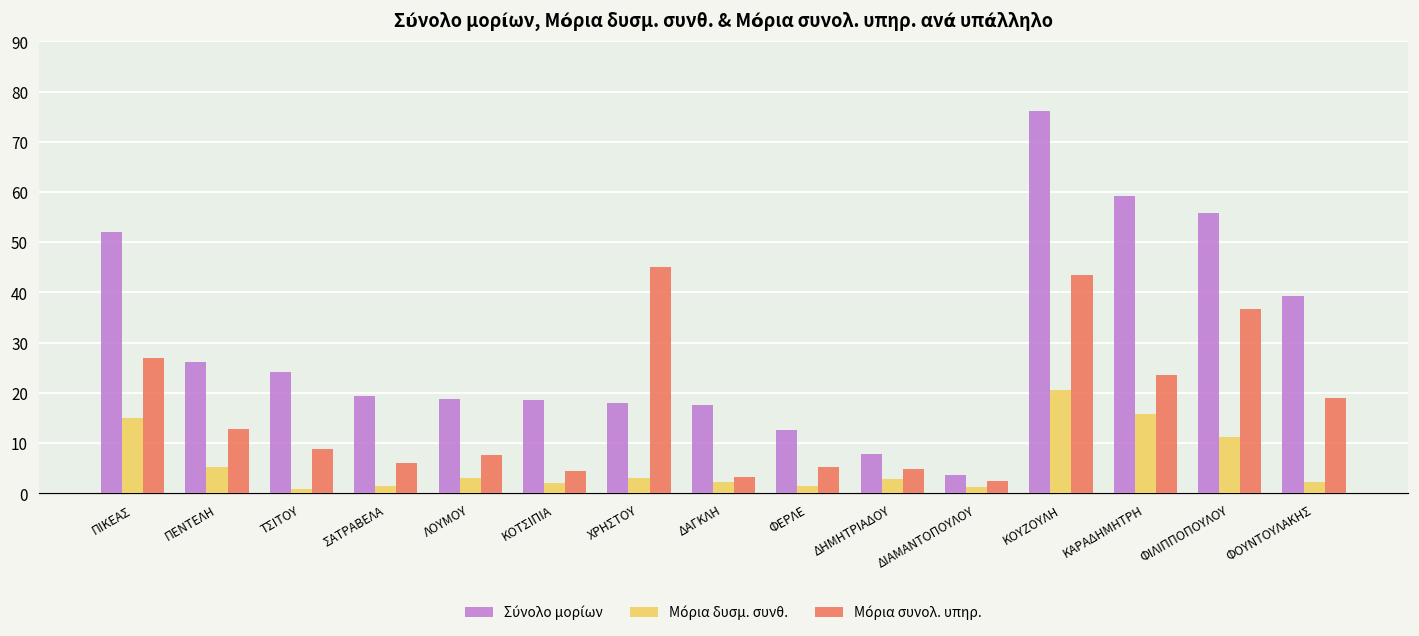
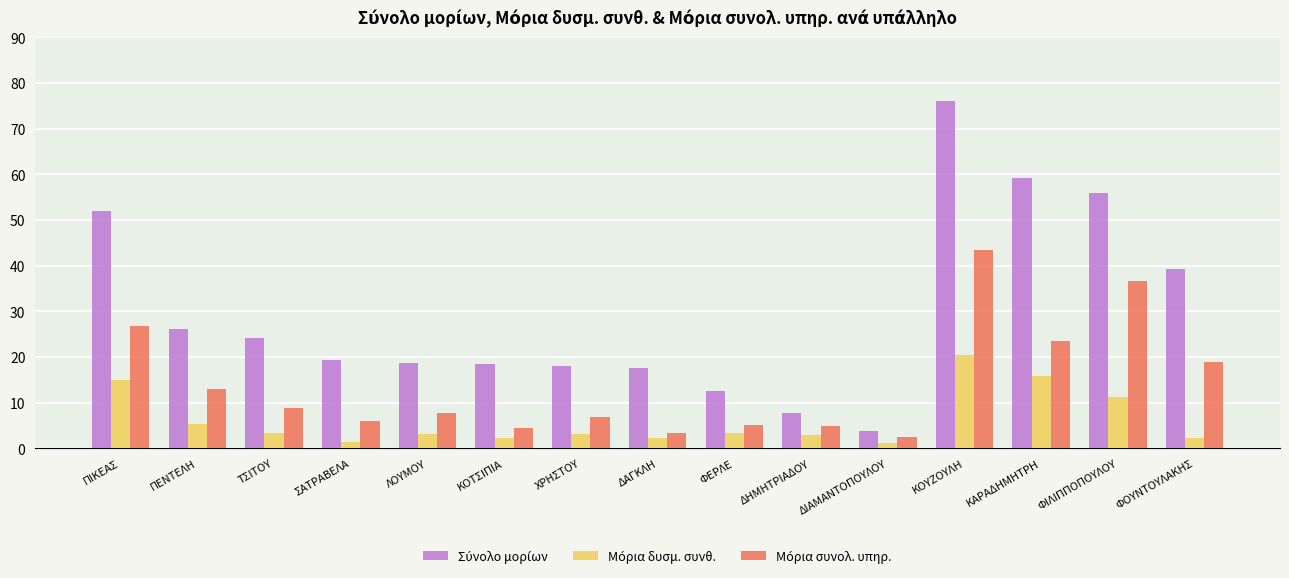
  {
    "Σύνολο μορίων": {
      "ΠΙΚΕΑΣ": 52,
      "ΠΕΝΤΕΛΗ": 26,
      "ΤΣΙΤΟΥ": 24,
      "ΣΑΤΡΑΒΕΛΑ": 19,
      "ΛΟΥΜΟΥ": 19,
      "ΚΟΤΣΙΠΙΑ": 19,
      "ΧΡΗΣΤΟΥ": 18,
      "ΔΑΓΚΛΗ": 18,
      "ΦΕΡΛΕ": 13,
      "ΔΗΜΗΤΡΙΑΔΟΥ": 8,
      "ΔΙΑΜΑΝΤΟΠΟΥΛΟΥ": 4,
      "ΚΟΥΖΟΥΛΗ": 76,
      "ΚΑΡΑΔΗΜΗΤΡΗ": 59,
      "ΦΙΛΙΠΠΟΠΟΥΛΟΥ": 56,
      "ΦΟΥΝΤΟΥΛΑΚΗΣ": 39
    },
    "Μόρια δυσμ. συνθ.": {
      "ΠΙΚΕΑΣ": 15,
      "ΠΕΝΤΕΛΗ": 5,
-     "ΤΣΙΤΟΥ": 1,
+     "ΤΣΙΤΟΥ": 3,
      "ΣΑΤΡΑΒΕΛΑ": 1,
      "ΛΟΥΜΟΥ": 3,
      "ΚΟΤΣΙΠΙΑ": 2,
      "ΧΡΗΣΤΟΥ": 3,
      "ΔΑΓΚΛΗ": 2,
-     "ΦΕΡΛΕ": 2,
+     "ΦΕΡΛΕ": 3,
      "ΔΗΜΗΤΡΙΑΔΟΥ": 3,
      "ΔΙΑΜΑΝΤΟΠΟΥΛΟΥ": 1,
      "ΚΟΥΖΟΥΛΗ": 21,
      "ΚΑΡΑΔΗΜΗΤΡΗ": 16,
      "ΦΙΛΙΠΠΟΠΟΥΛΟΥ": 11,
      "ΦΟΥΝΤΟΥΛΑΚΗΣ": 2
    },
    "Μόρια συνολ. υπηρ.": {
      "ΠΙΚΕΑΣ": 27,
      "ΠΕΝΤΕΛΗ": 13,
      "ΤΣΙΤΟΥ": 9,
      "ΣΑΤΡΑΒΕΛΑ": 6,
      "ΛΟΥΜΟΥ": 8,
      "ΚΟΤΣΙΠΙΑ": 4,
-     "ΧΡΗΣΤΟΥ": 45,
+     "ΧΡΗΣΤΟΥ": 7,
      "ΔΑΓΚΛΗ": 3,
      "ΦΕΡΛΕ": 5,
      "ΔΗΜΗΤΡΙΑΔΟΥ": 5,
      "ΔΙΑΜΑΝΤΟΠΟΥΛΟΥ": 3,
      "ΚΟΥΖΟΥΛΗ": 44,
      "ΚΑΡΑΔΗΜΗΤΡΗ": 24,
      "ΦΙΛΙΠΠΟΠΟΥΛΟΥ": 37,
      "ΦΟΥΝΤΟΥΛΑΚΗΣ": 19
    }
  }
